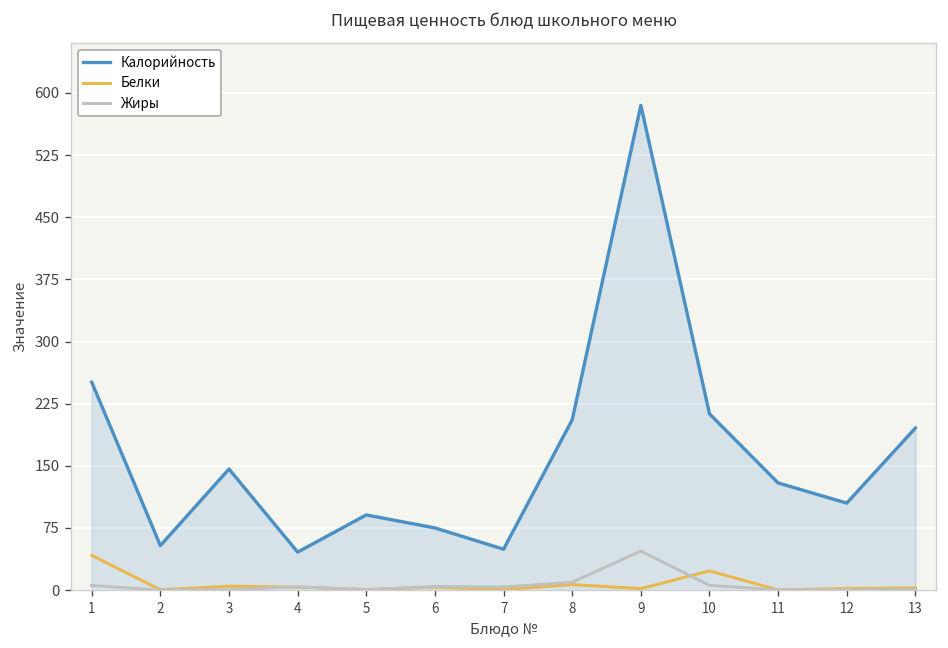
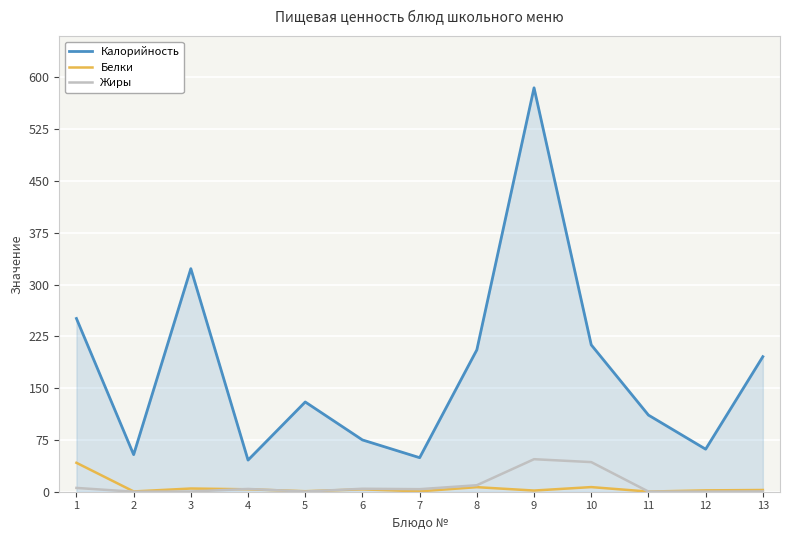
  {
    "Калорийность": {
      "1": 250,
      "2": 50,
-     "3": 150,
+     "3": 320,
      "4": 50,
-     "5": 90,
+     "5": 130,
      "6": 80,
      "7": 50,
      "8": 210,
      "9": 590,
      "10": 210,
-     "11": 130,
-     "12": 100,
+     "11": 110,
+     "12": 60,
      "13": 200
    },
    "Белки": {
      "1": 40,
      "3": 0,
      "9": 0,
-     "10": 20
+     "10": 10
    },
    "Жиры": {
      "1": 10,
      "3": 0,
      "9": 50,
-     "10": 10
+     "10": 40
    }
  }
